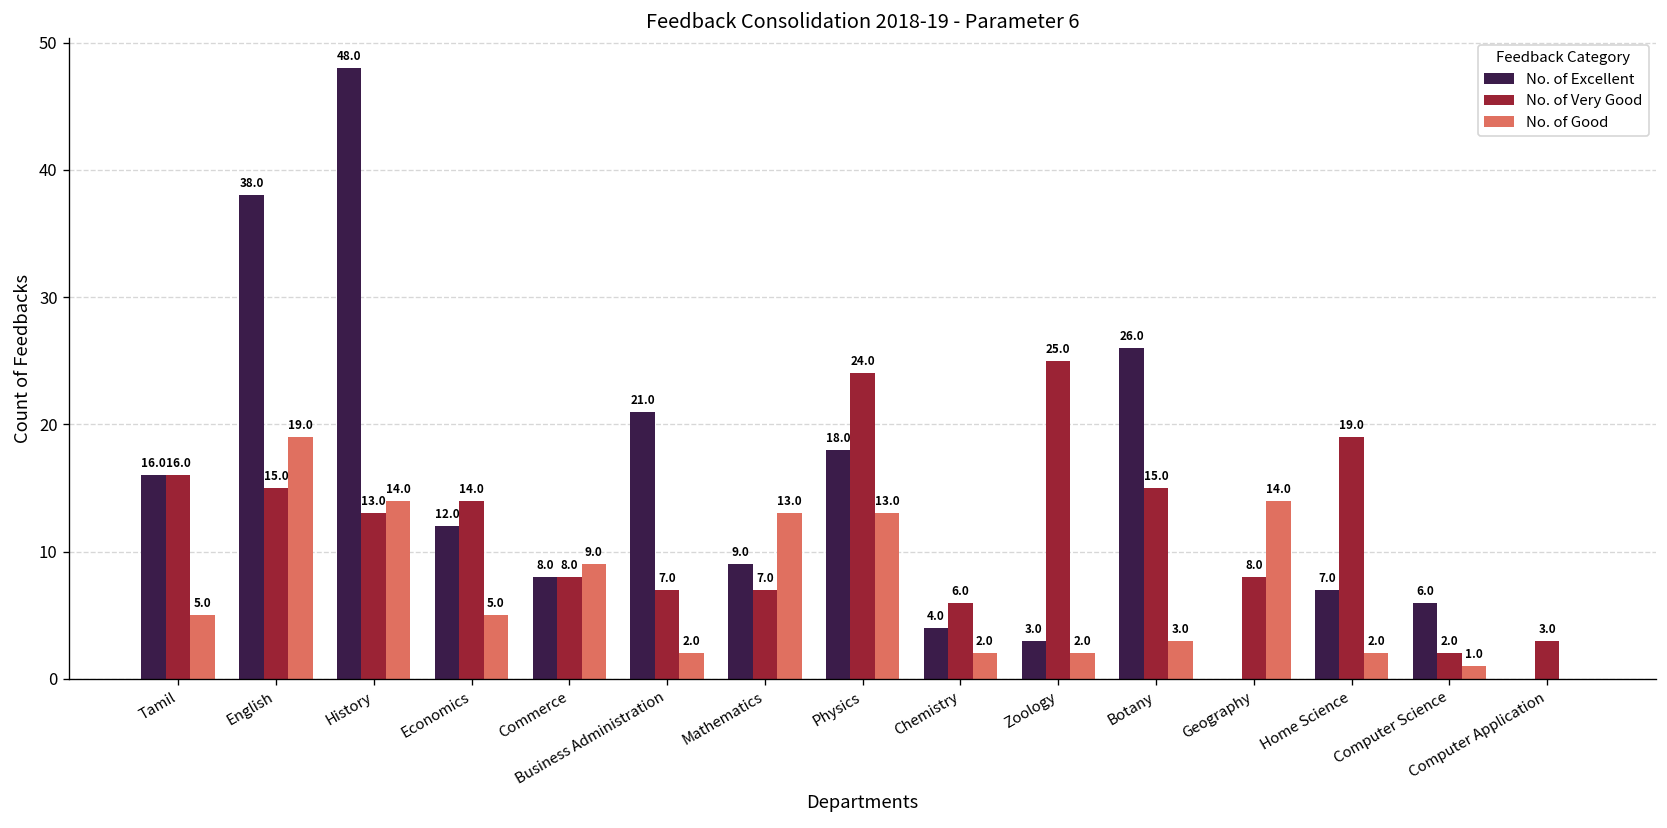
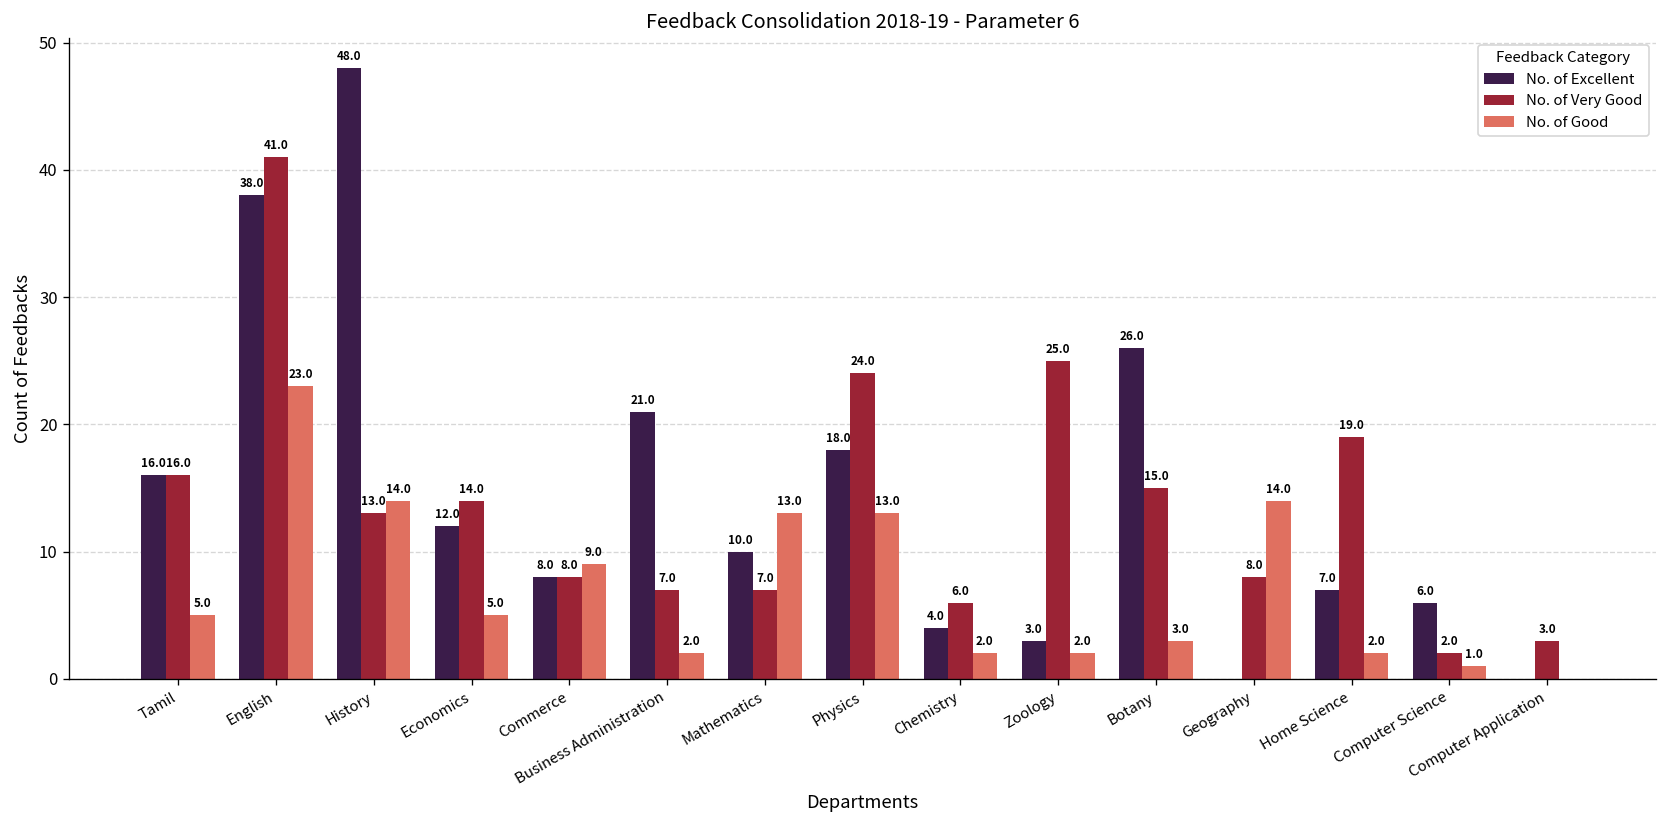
  {
    "No. of Excellent": {
      "Tamil": 16.0,
      "English": 38.0,
      "History": 48.0,
      "Economics": 12.0,
      "Commerce": 8.0,
      "Business Administration": 21.0,
-     "Mathematics": 9.0,
+     "Mathematics": 10.0,
      "Physics": 18.0,
      "Chemistry": 4.0,
      "Zoology": 3.0,
      "Botany": 26.0,
      "Home Science": 7.0,
      "Computer Science": 6.0
    },
    "No. of Very Good": {
      "Tamil": 16.0,
-     "English": 15.0,
+     "English": 41.0,
      "History": 13.0,
      "Economics": 14.0,
      "Commerce": 8.0,
      "Business Administration": 7.0,
      "Mathematics": 7.0,
      "Physics": 24.0,
      "Chemistry": 6.0,
      "Zoology": 25.0,
      "Botany": 15.0,
      "Geography": 8.0,
      "Home Science": 19.0,
      "Computer Science": 2.0,
      "Computer Application": 3.0
    },
    "No. of Good": {
      "Tamil": 5.0,
-     "English": 19.0,
+     "English": 23.0,
      "History": 14.0,
      "Economics": 5.0,
      "Commerce": 9.0,
      "Business Administration": 2.0,
      "Mathematics": 13.0,
      "Physics": 13.0,
      "Chemistry": 2.0,
      "Zoology": 2.0,
      "Botany": 3.0,
      "Geography": 14.0,
      "Home Science": 2.0,
      "Computer Science": 1.0
    }
  }
